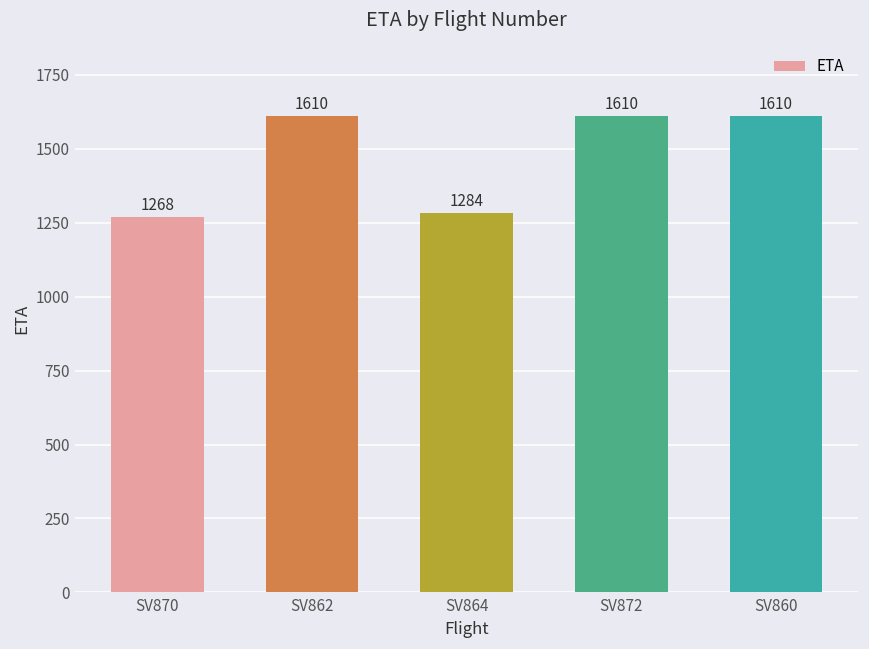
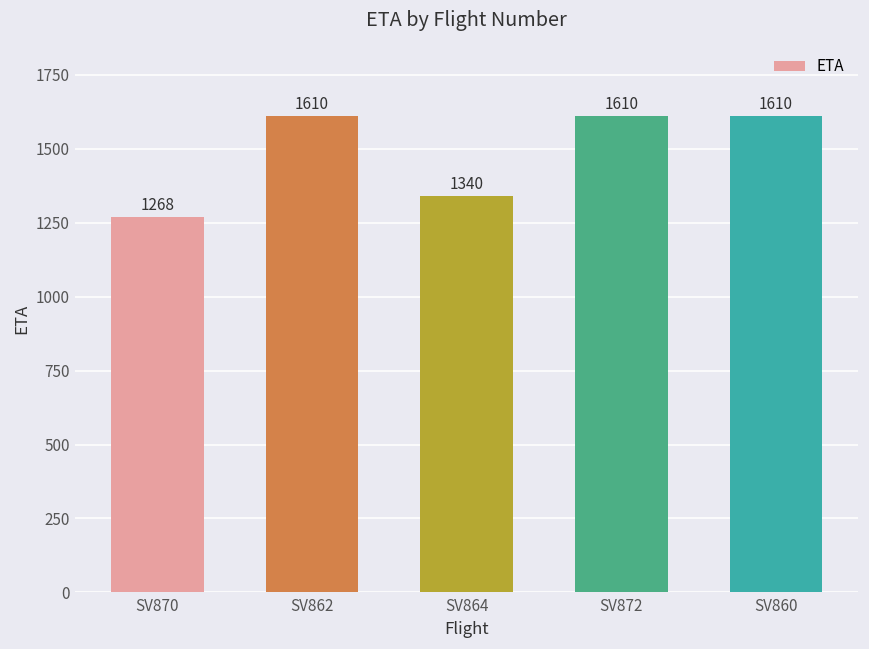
  {
    "SV870": 1268,
    "SV862": 1610,
-   "SV864": 1284,
+   "SV864": 1340,
    "SV872": 1610,
    "SV860": 1610
  }
